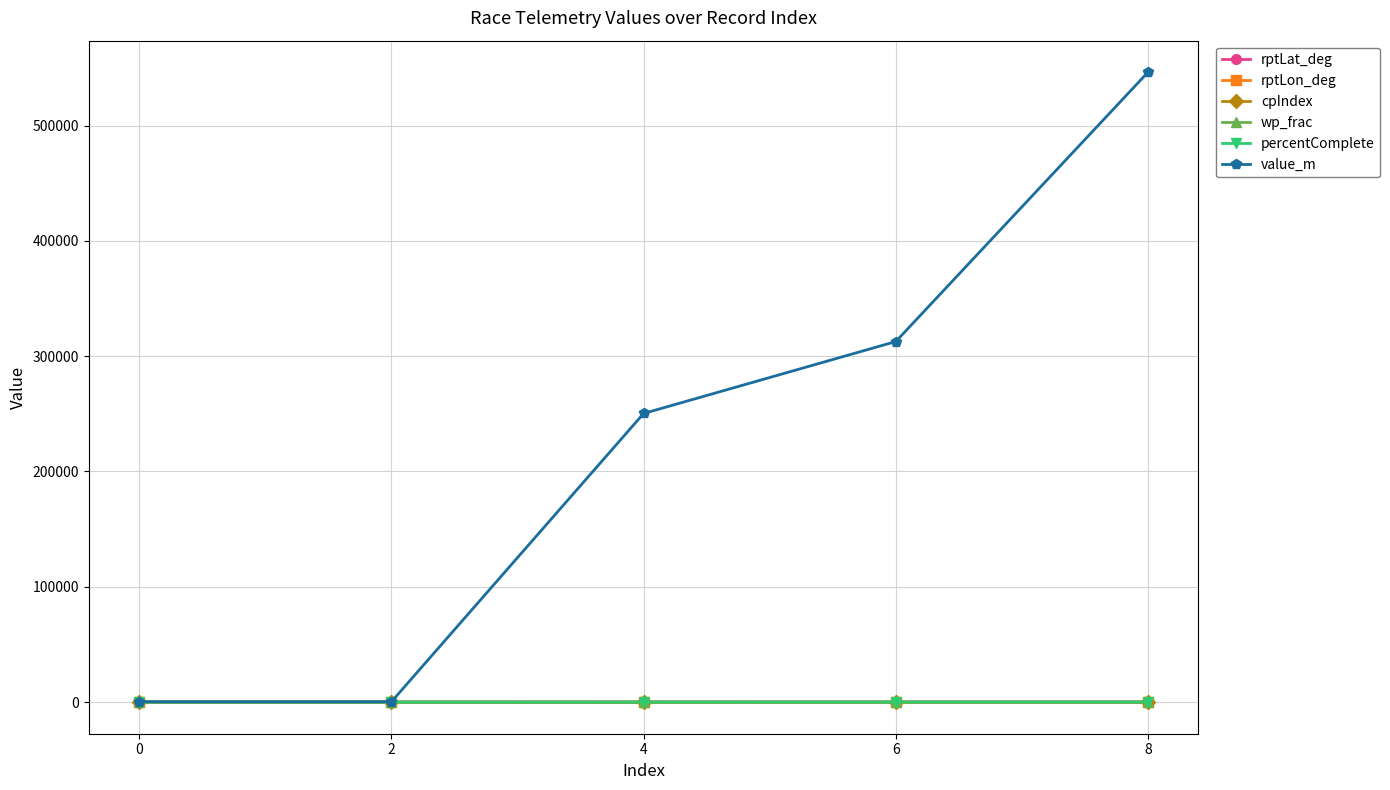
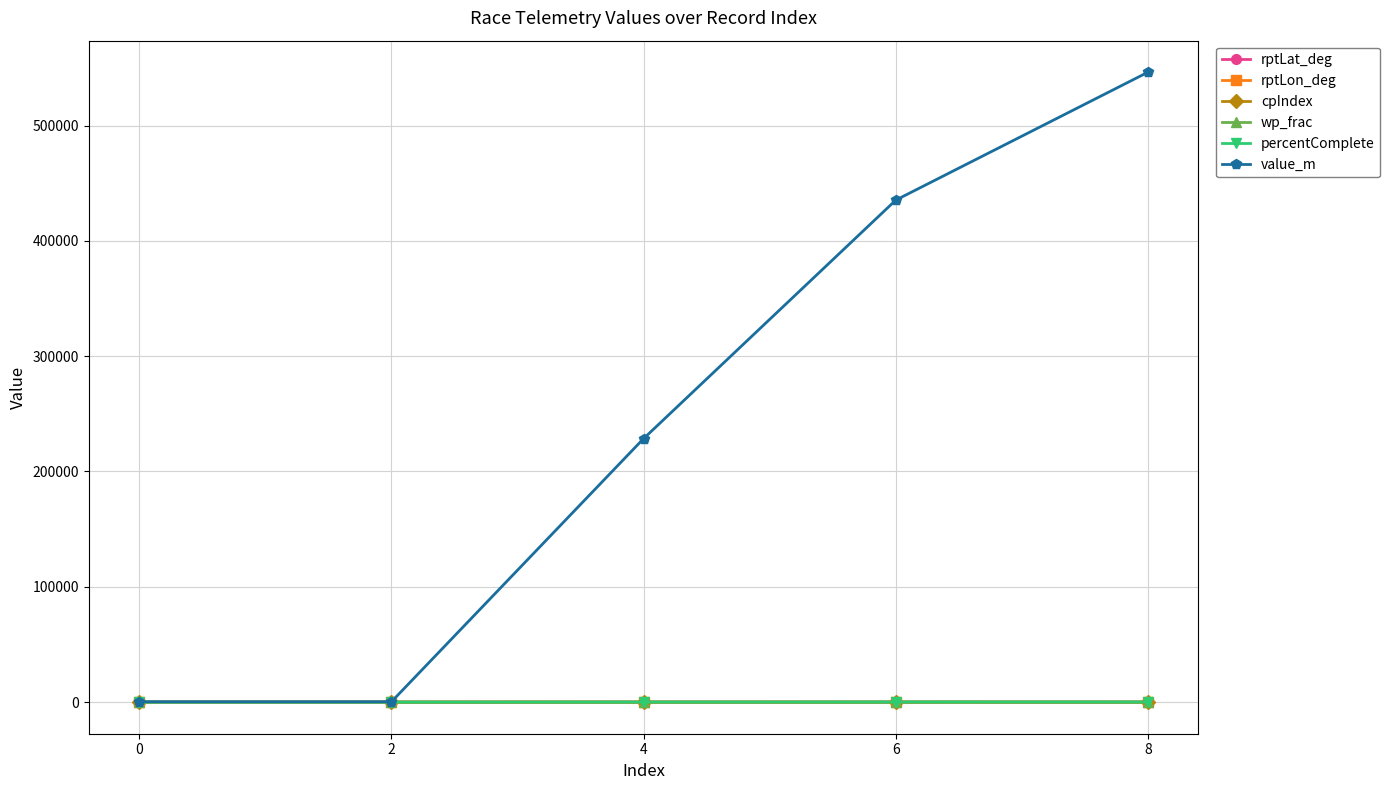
  {
    "percentComplete": {
      "4": 0,
      "6": 0,
      "8": 0
    },
    "value_m": {
-     "4": 250000,
-     "6": 313000,
+     "4": 229000,
+     "6": 435000,
      "8": 546000
    }
  }
